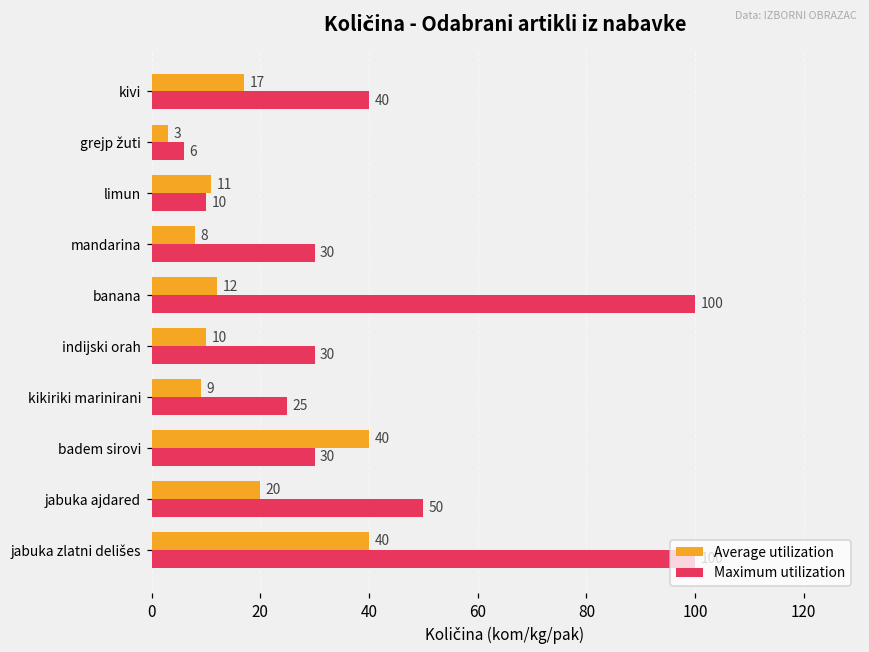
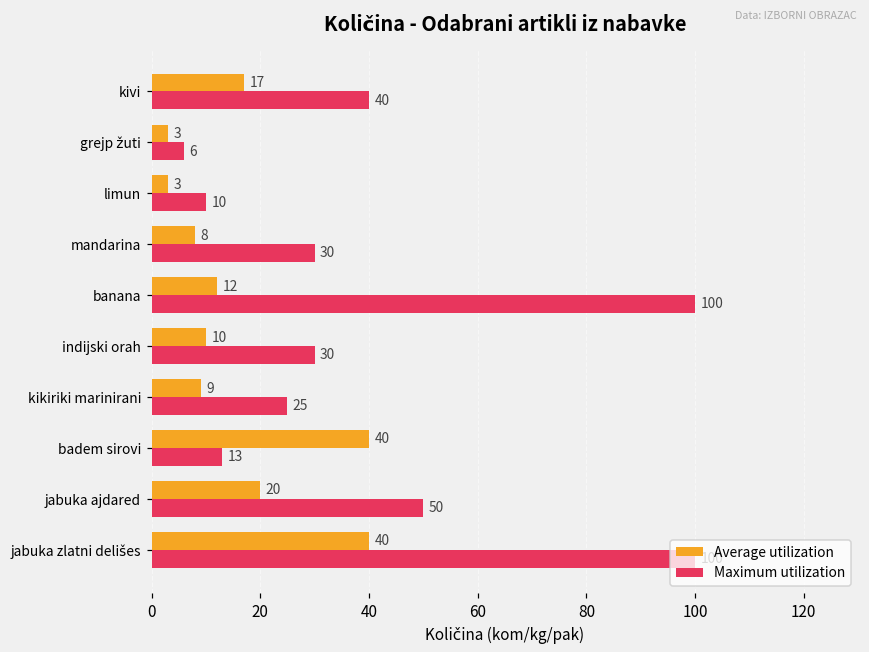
  {
    "Average utilization": {
      "kivi": 17,
      "grejp žuti": 3,
-     "limun": 11,
+     "limun": 3,
      "mandarina": 8,
      "banana": 12,
      "indijski orah": 10,
      "kikiriki marinirani": 9,
      "badem sirovi": 40,
      "jabuka ajdared": 20,
      "jabuka zlatni delišes": 40
    },
    "Maximum utilization": {
      "kivi": 40,
      "grejp žuti": 6,
      "limun": 10,
      "mandarina": 30,
      "banana": 100,
      "indijski orah": 30,
      "kikiriki marinirani": 25,
-     "badem sirovi": 30,
+     "badem sirovi": 13,
      "jabuka ajdared": 50
    }
  }
